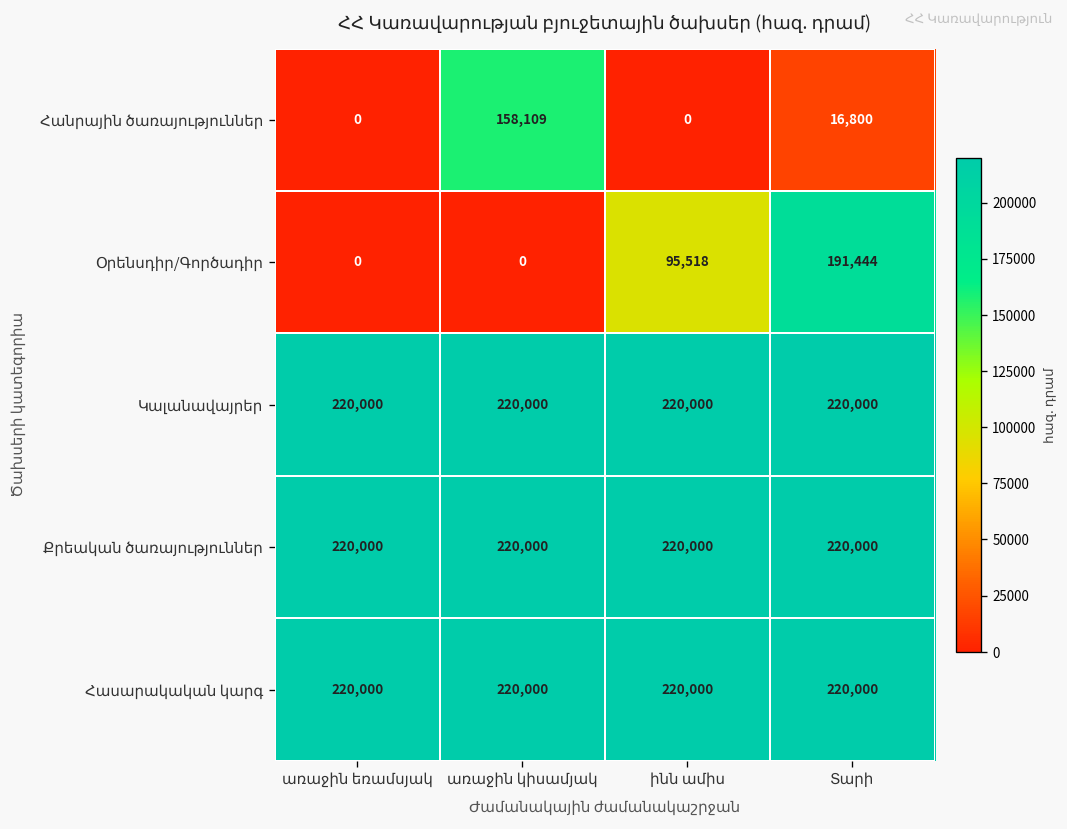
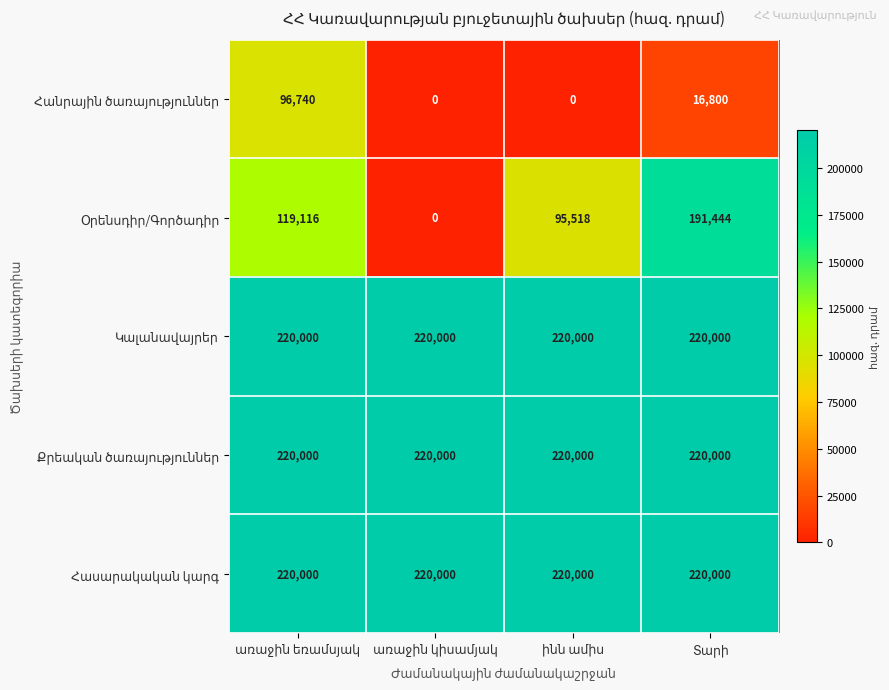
  {
    "Հանրային ծառայություններ": {
-     "առաջին եռամսյակ": "0",
-     "առաջին կիսամյակ": "158,109",
+     "առաջին եռամսյակ": "96,740",
+     "առաջին կիսամյակ": "0",
      "ինն ամիս": "0",
      "Տարի": "16,800"
    },
    "Օրենսդիր/Գործադիր": {
-     "առաջին եռամսյակ": "0",
+     "առաջին եռամսյակ": "119,116",
      "առաջին կիսամյակ": "0",
      "ինն ամիս": "95,518",
      "Տարի": "191,444"
    },
    "Կալանավայրեր": {
      "առաջին եռամսյակ": "220,000",
      "առաջին կիսամյակ": "220,000",
      "ինն ամիս": "220,000",
      "Տարի": "220,000"
    },
    "Քրեական ծառայություններ": {
      "առաջին եռամսյակ": "220,000",
      "առաջին կիսամյակ": "220,000",
      "ինն ամիս": "220,000",
      "Տարի": "220,000"
    },
    "Հասարակական կարգ": {
      "առաջին եռամսյակ": "220,000",
      "առաջին կիսամյակ": "220,000",
      "ինն ամիս": "220,000",
      "Տարի": "220,000"
    }
  }
